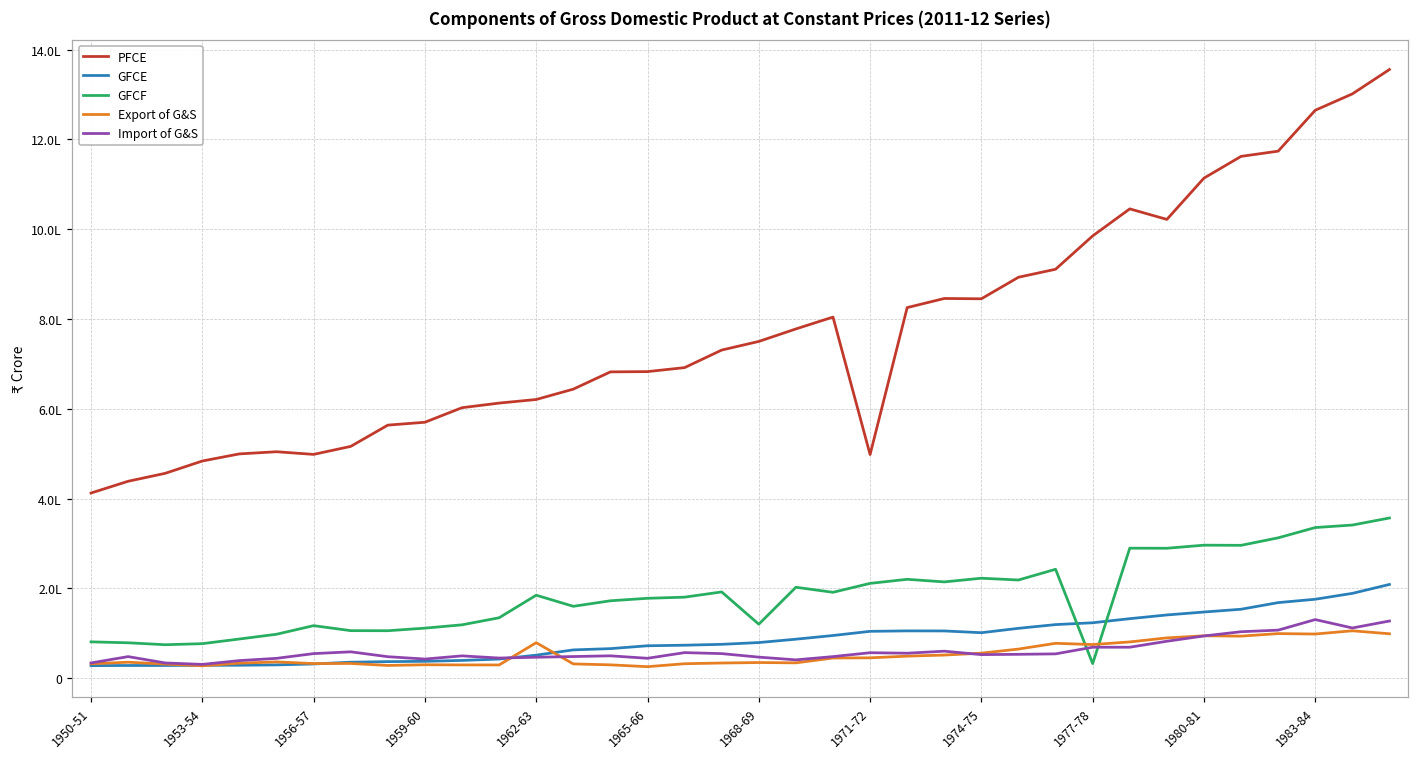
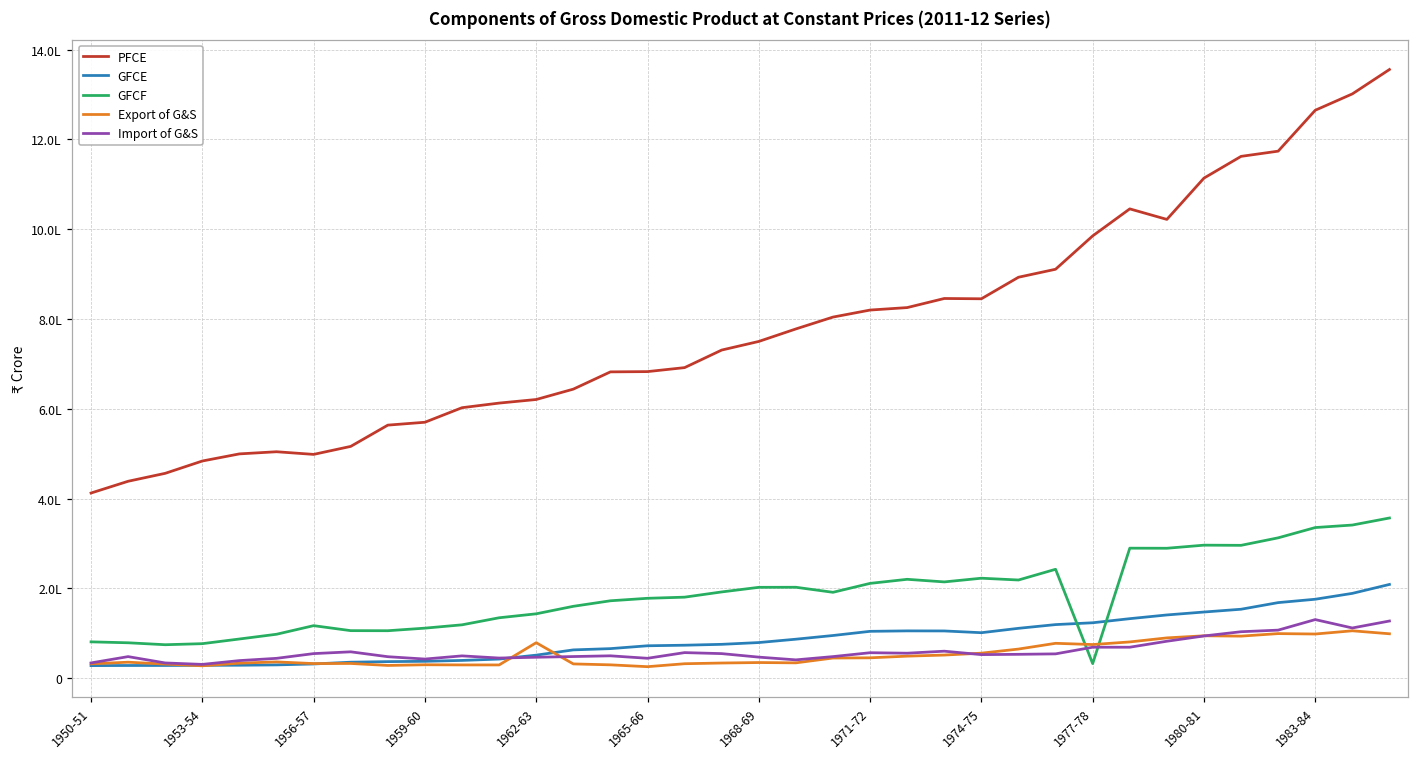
  {
    "PFCE": {
      "1950-51": "4.1L",
      "1953-54": "4.8L",
      "1956-57": "5.0L",
      "1959-60": "5.7L",
      "1962-63": "6.2L",
      "1965-66": "6.8L",
      "1968-69": "7.5L",
-     "1971-72": "5.0L",
+     "1971-72": "8.2L",
      "1974-75": "8.5L",
      "1977-78": "9.9L",
      "1980-81": "11.1L",
      "1983-84": "12.7L"
    },
    "GFCE": {
      "1965-66": "0.7L",
      "1968-69": "0.8L",
      "1971-72": "1.0L",
      "1974-75": "1.0L",
      "1977-78": "1.2L",
      "1980-81": "1.5L",
      "1983-84": "1.8L"
    },
    "GFCF": {
      "1950-51": "0.8L",
      "1953-54": "0.8L",
      "1956-57": "1.2L",
      "1959-60": "1.1L",
-     "1962-63": "1.8L",
+     "1962-63": "1.4L",
      "1965-66": "1.8L",
-     "1968-69": "1.2L",
+     "1968-69": "2.0L",
      "1971-72": "2.1L",
      "1974-75": "2.2L",
      "1977-78": "0.3L",
      "1980-81": "3.0L",
      "1983-84": "3.4L"
    },
    "Export of G&S": {
      "1959-60": "0.3L",
      "1962-63": "0.8L",
      "1965-66": "0.3L",
      "1968-69": "0.3L",
      "1971-72": "0.5L",
      "1983-84": "1.0L"
    },
    "Import of G&S": {
      "1956-57": "0.5L",
      "1965-66": "0.4L",
      "1968-69": "0.5L",
      "1971-72": "0.6L",
      "1983-84": "1.3L"
    }
  }
